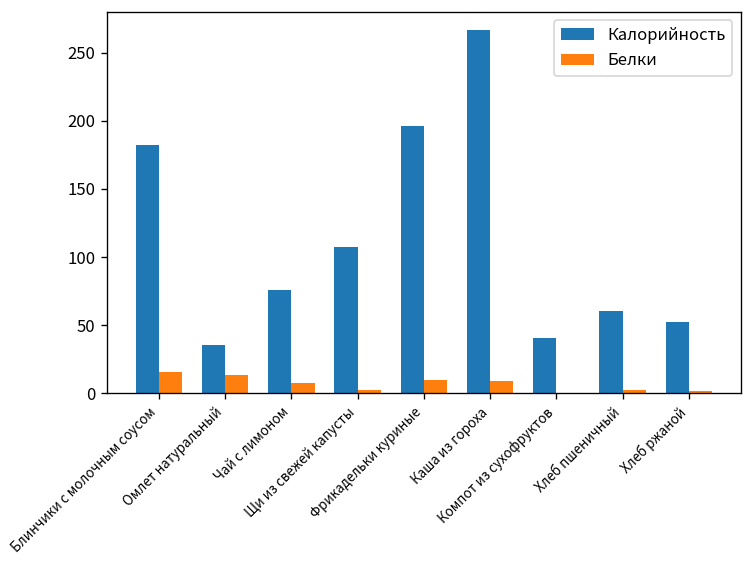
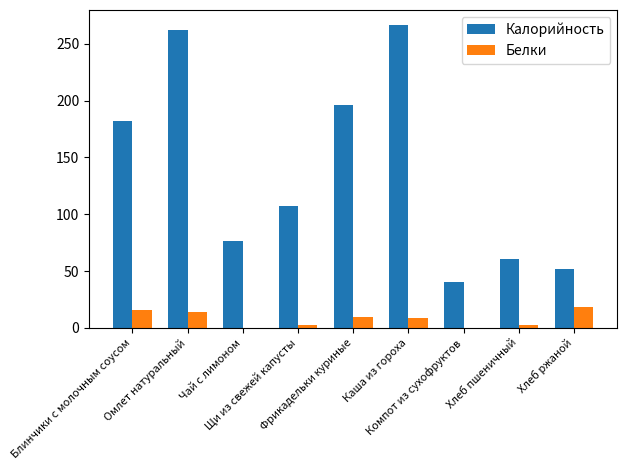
  {
    "Калорийность": {
      "Блинчики с молочным соусом": 182,
-     "Омлет натуральный": 35,
+     "Омлет натуральный": 262,
      "Чай с лимоном": 76,
      "Щи из свежей капусты": 107,
      "Фрикадельки куриные": 196,
      "Каша из гороха": 266,
      "Компот из сухофруктов": 40,
      "Хлеб пшеничный": 60,
      "Хлеб ржаной": 52
    },
    "Белки": {
      "Блинчики с молочным соусом": 16,
      "Омлет натуральный": 14,
-     "Чай с лимоном": 7,
+     "Чай с лимоном": 0,
      "Щи из свежей капусты": 2,
      "Фрикадельки куриные": 10,
      "Каша из гороха": 9,
      "Хлеб пшеничный": 2,
-     "Хлеб ржаной": 2
+     "Хлеб ржаной": 18
    }
  }
